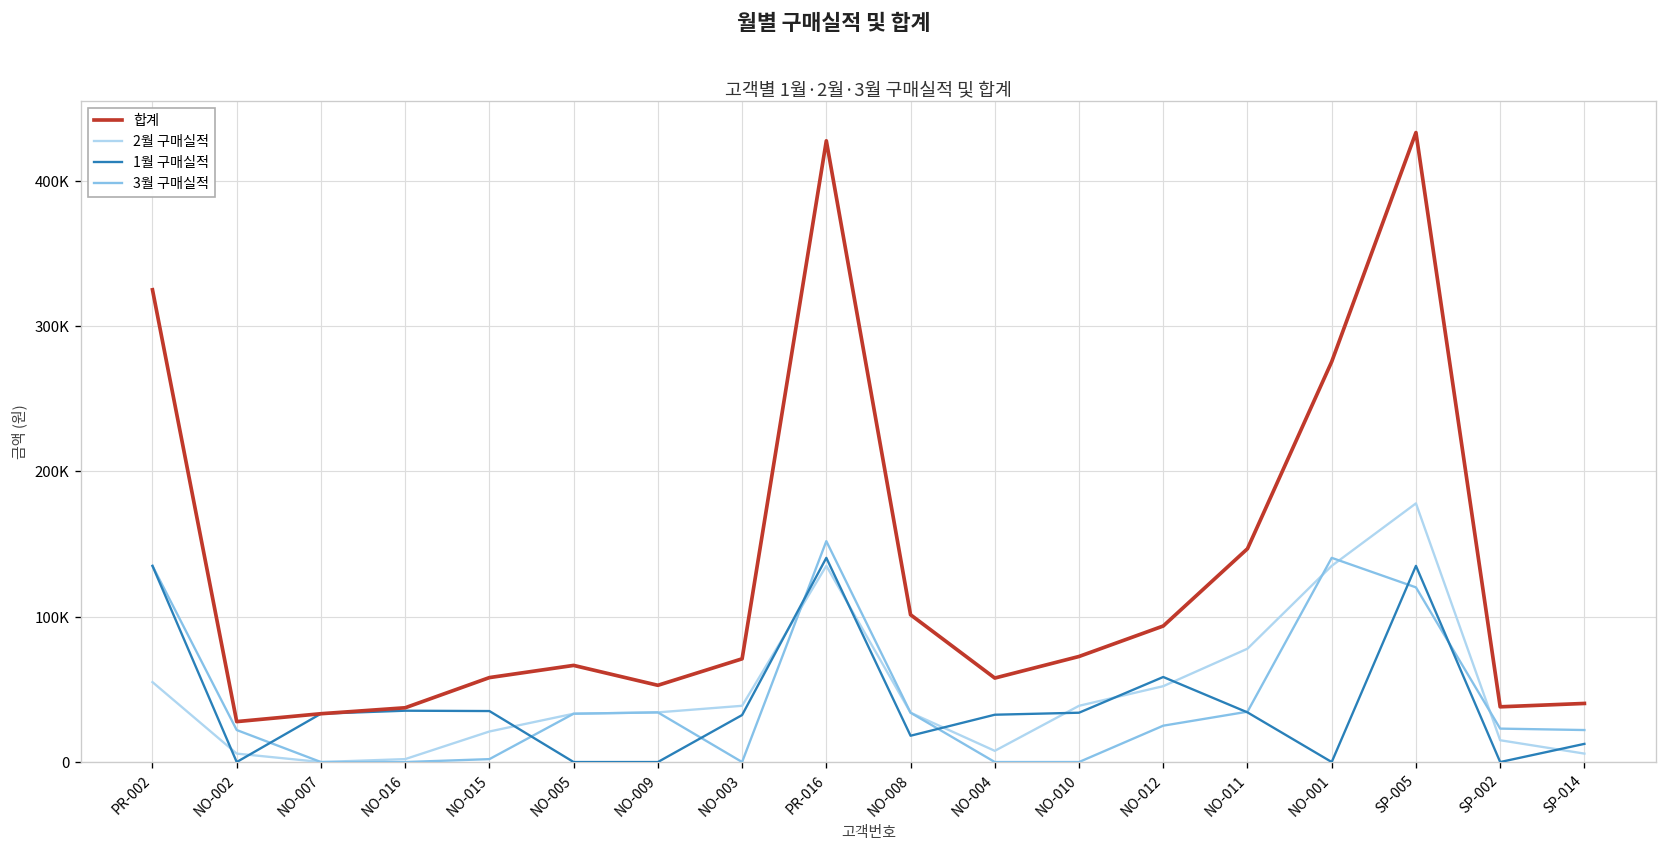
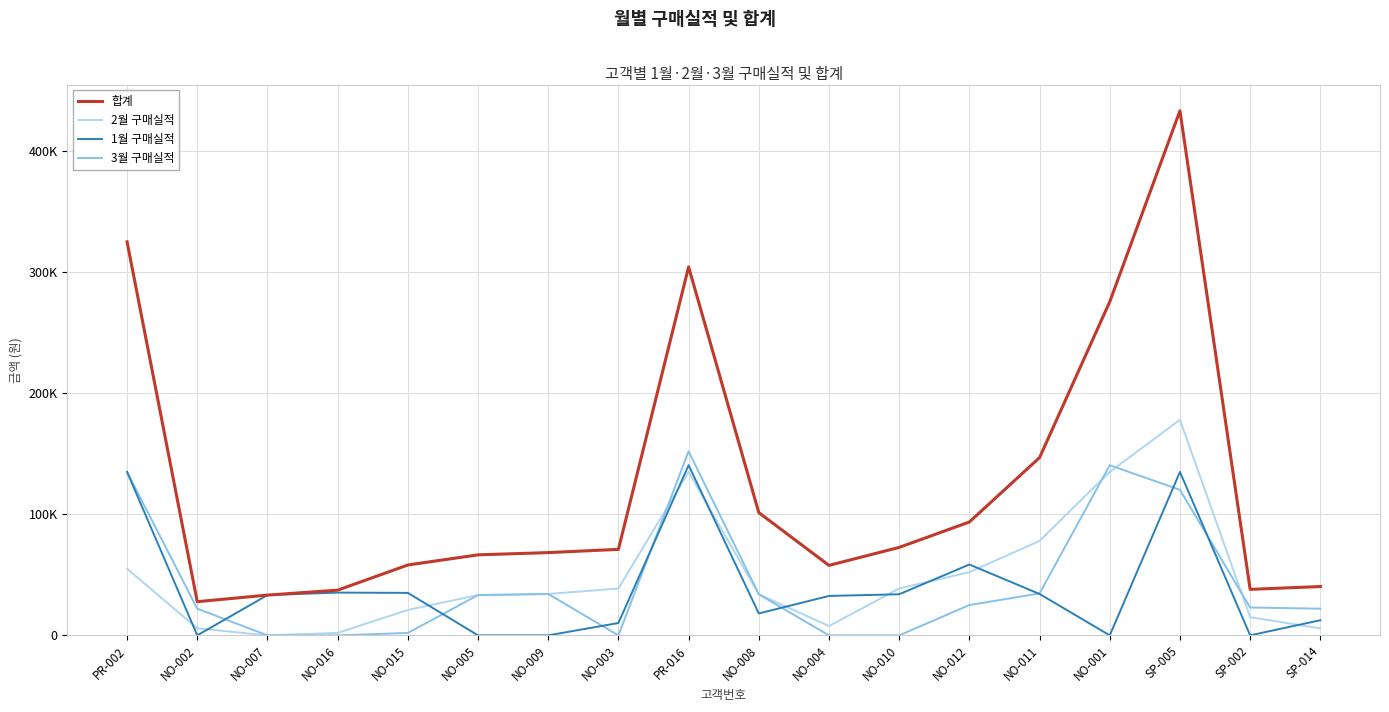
  {
    "합계": {
      "PR-002": 325000,
      "NO-002": 28000,
      "NO-015": 58000,
      "NO-005": 67000,
-     "NO-009": 53000,
+     "NO-009": 68000,
      "NO-003": 71000,
-     "PR-016": 428000,
+     "PR-016": 304000,
      "NO-008": 101000,
      "NO-004": 58000,
      "NO-010": 73000,
      "NO-012": 94000,
      "NO-011": 147000,
      "NO-001": 276000,
      "SP-005": 433000,
      "SP-002": 38000,
      "SP-014": 40000
    },
    "1월 구매실적": {
      "NO-002": 0,
      "NO-015": 35000,
      "NO-005": 0,
      "NO-009": 0,
-     "NO-003": 32000,
+     "NO-003": 10000,
      "PR-016": 141000,
      "NO-008": 18000,
      "NO-004": 33000,
      "NO-010": 34000,
      "NO-012": 59000,
      "NO-001": 0,
      "SP-005": 135000,
      "SP-002": 0,
      "SP-014": 13000
    }
  }
